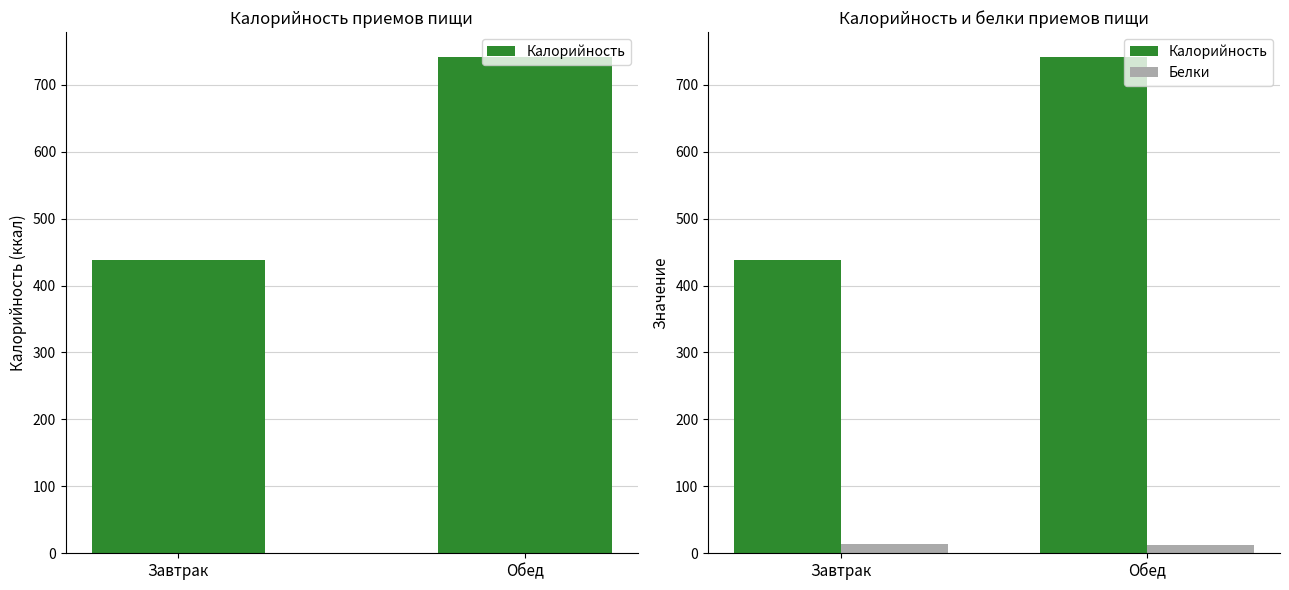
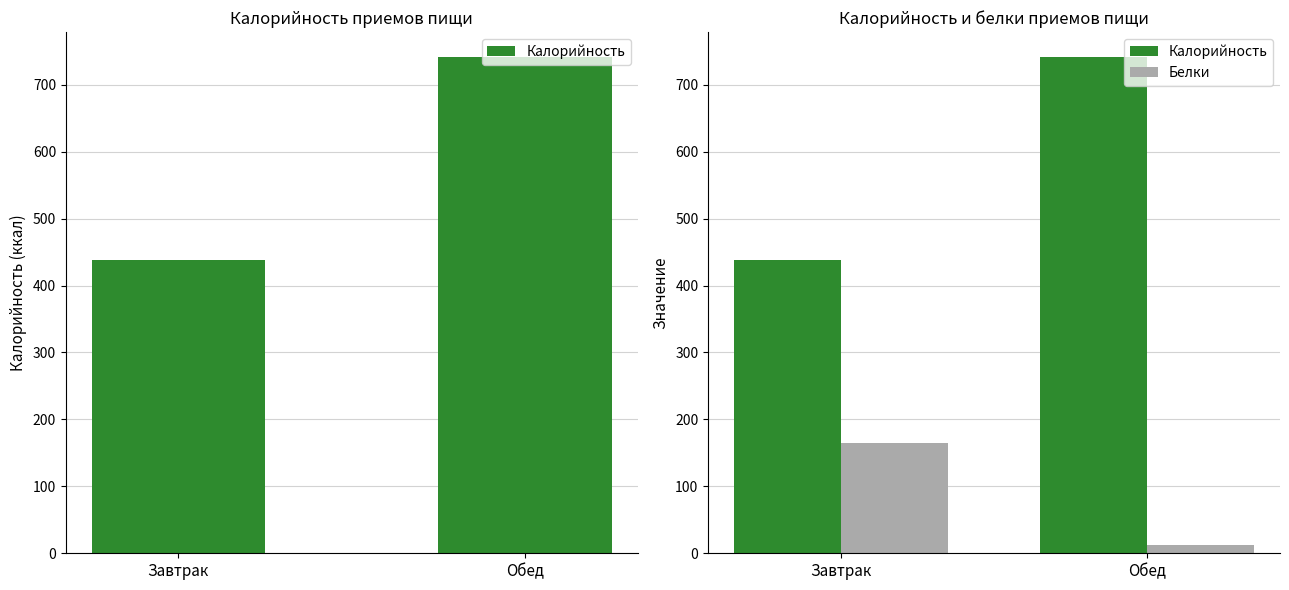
  {
    "Калорийность приемов пищи": {
      "Завтрак": 440
    },
    "Калорийность и белки приемов пищи": {
      "Калорийность": {
        "Завтрак": 440,
        "Обед": 740
      },
      "Белки": {
-       "Завтрак": 10,
+       "Завтрак": 160,
        "Обед": 10
      }
    }
  }
